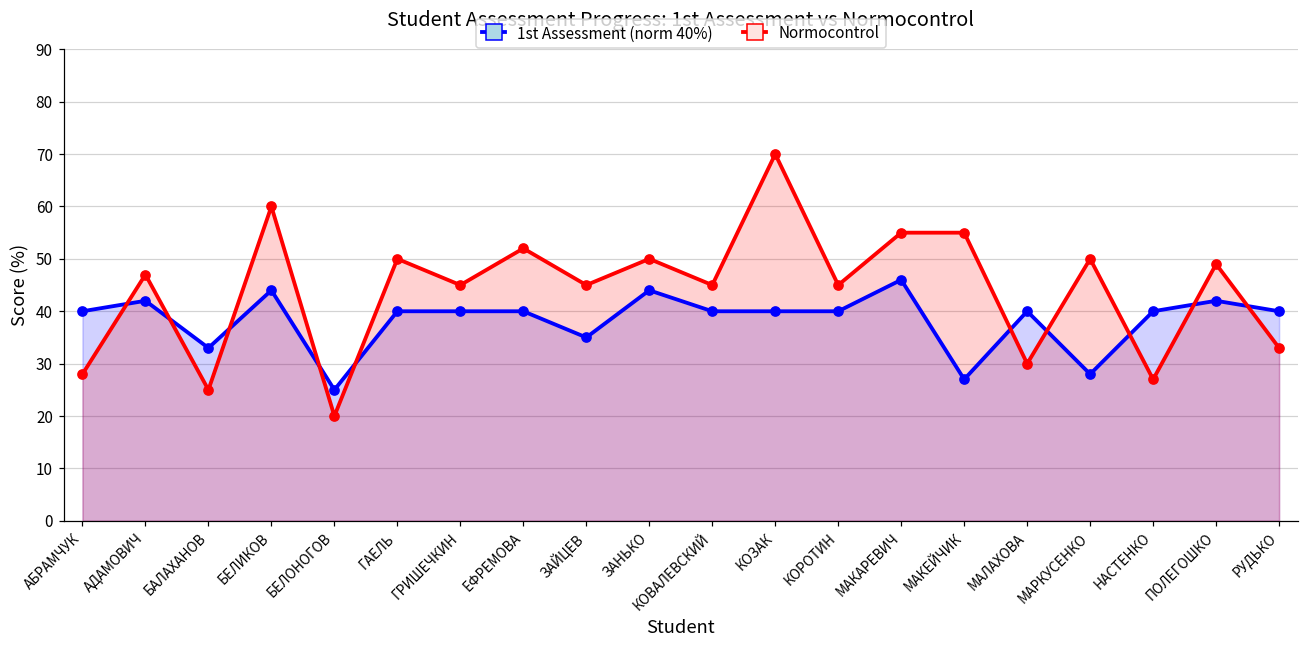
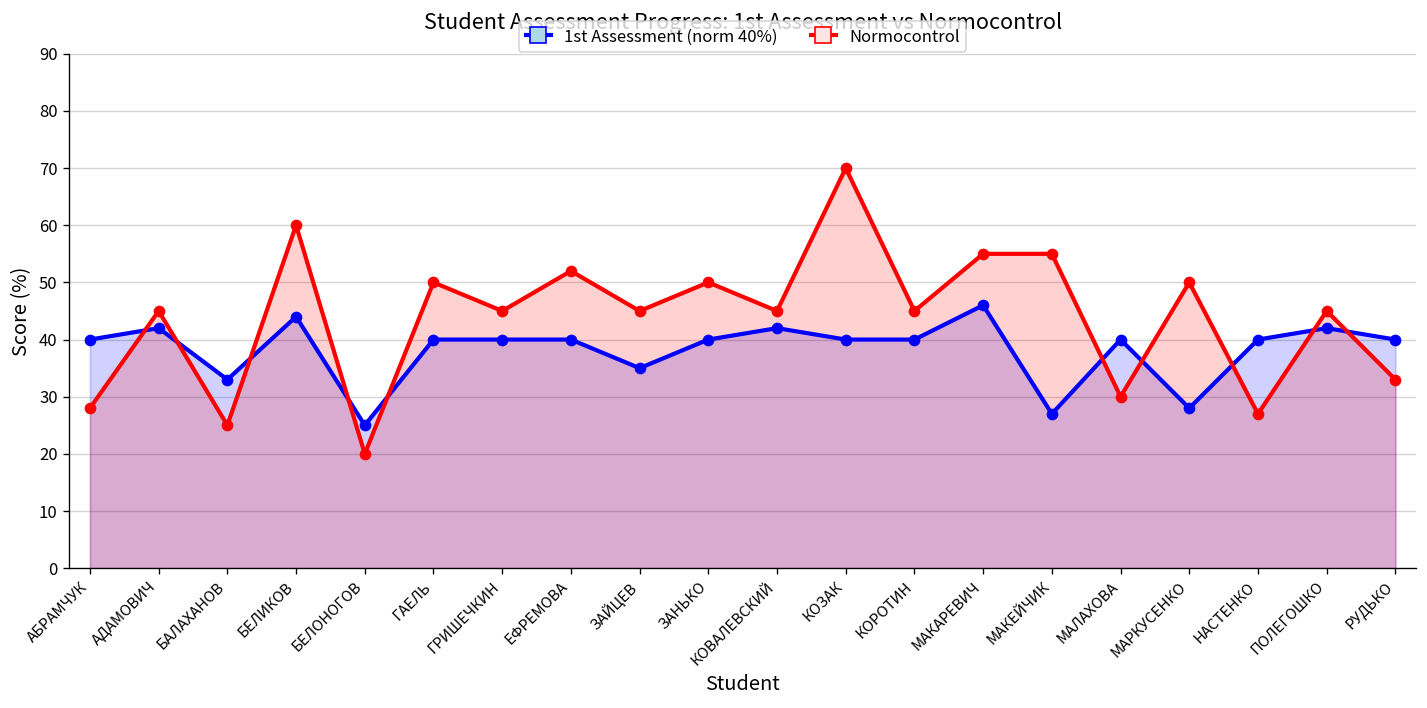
  {
    "1st Assessment (norm 40%)": {
      "АБРАМЧУК": 40,
      "АДАМОВИЧ": 42,
      "БАЛАХАНОВ": 33,
      "БЕЛИКОВ": 44,
      "БЕЛОНОГОВ": 25,
      "ГАЕЛЬ": 40,
      "ГРИШЕЧКИН": 40,
      "ЕФРЕМОВА": 40,
      "ЗАЙЦЕВ": 35,
-     "ЗАНЬКО": 44,
-     "КОВАЛЕВСКИЙ": 40,
+     "ЗАНЬКО": 40,
+     "КОВАЛЕВСКИЙ": 42,
      "КОЗАК": 40,
      "КОРОТИН": 40,
      "МАКАРЕВИЧ": 46,
      "МАКЕЙЧИК": 27,
      "МАЛАХОВА": 40,
      "МАРКУСЕНКО": 28,
      "НАСТЕНКО": 40,
      "ПОЛЕГОШКО": 42,
      "РУДЬКО": 40
    },
    "Normocontrol": {
      "АБРАМЧУК": 28,
-     "АДАМОВИЧ": 47,
+     "АДАМОВИЧ": 45,
      "БАЛАХАНОВ": 25,
      "БЕЛИКОВ": 60,
      "БЕЛОНОГОВ": 20,
      "ГАЕЛЬ": 50,
      "ГРИШЕЧКИН": 45,
      "ЕФРЕМОВА": 52,
      "ЗАЙЦЕВ": 45,
      "ЗАНЬКО": 50,
      "КОВАЛЕВСКИЙ": 45,
      "КОЗАК": 70,
      "КОРОТИН": 45,
      "МАКАРЕВИЧ": 55,
      "МАКЕЙЧИК": 55,
      "МАЛАХОВА": 30,
      "МАРКУСЕНКО": 50,
      "НАСТЕНКО": 27,
-     "ПОЛЕГОШКО": 49,
+     "ПОЛЕГОШКО": 45,
      "РУДЬКО": 33
    }
  }
